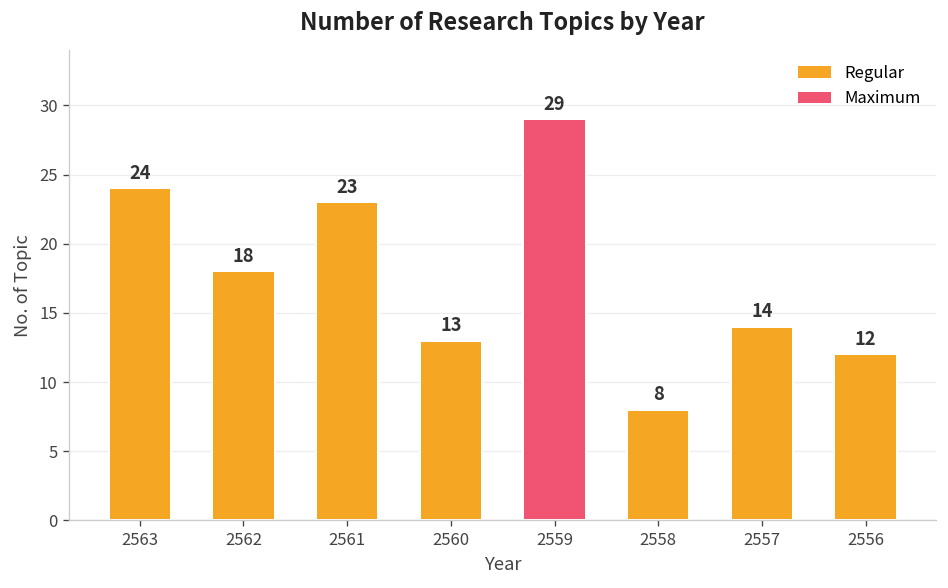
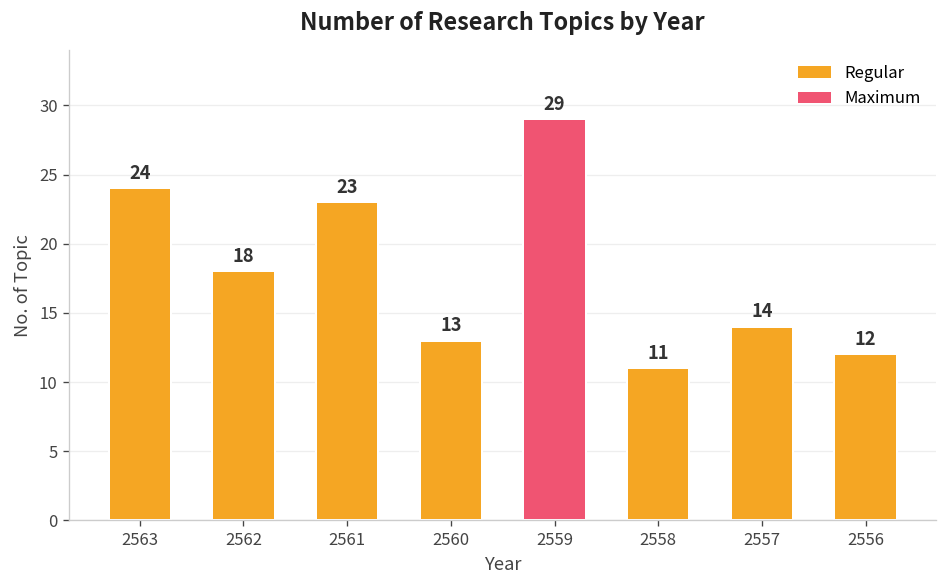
  {
    "2563": 24,
    "2562": 18,
    "2561": 23,
    "2560": 13,
    "2559": 29,
-   "2558": 8,
+   "2558": 11,
    "2557": 14,
    "2556": 12
  }
